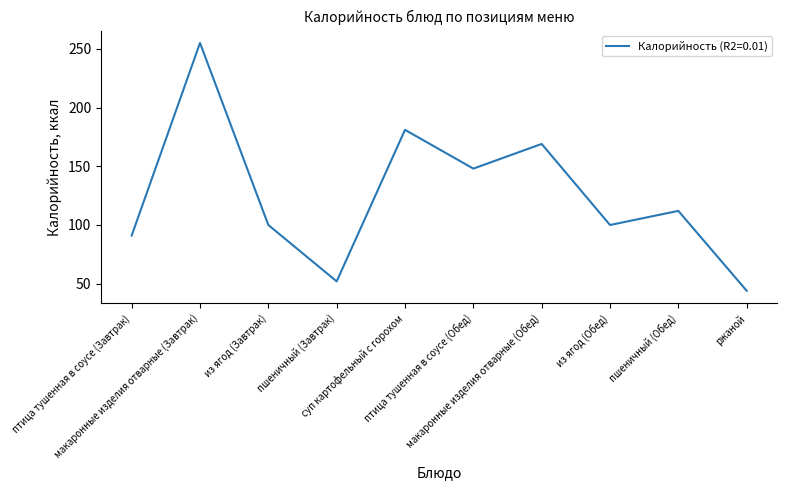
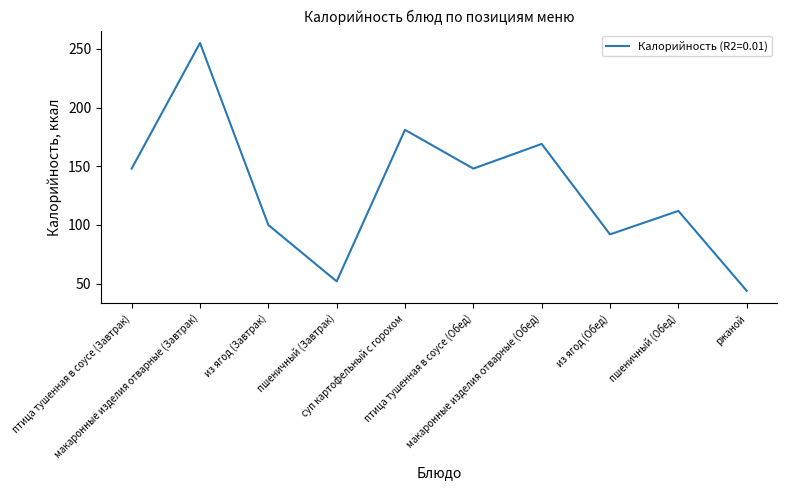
  {
-   "птица тушенная в соусе (Завтрак)": 91,
+   "птица тушенная в соусе (Завтрак)": 148,
    "макаронные изделия отварные (Завтрак)": 255,
    "из ягод (Завтрак)": 100,
    "пшеничный (Завтрак)": 52,
    "суп картофельный с горохом": 181,
    "птица тушенная в соусе (Обед)": 148,
    "макаронные изделия отварные (Обед)": 169,
-   "из ягод (Обед)": 100,
+   "из ягод (Обед)": 92,
    "пшеничный (Обед)": 112,
    "ржаной": 44
  }
